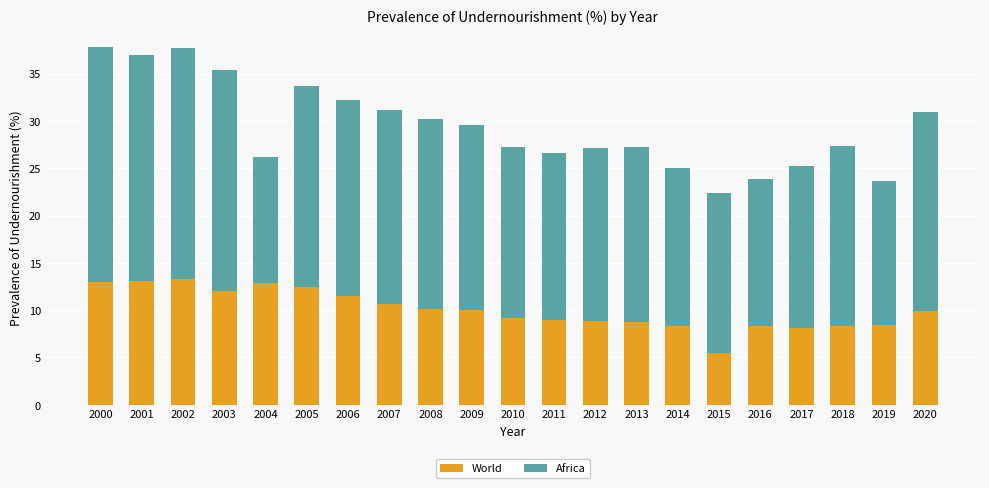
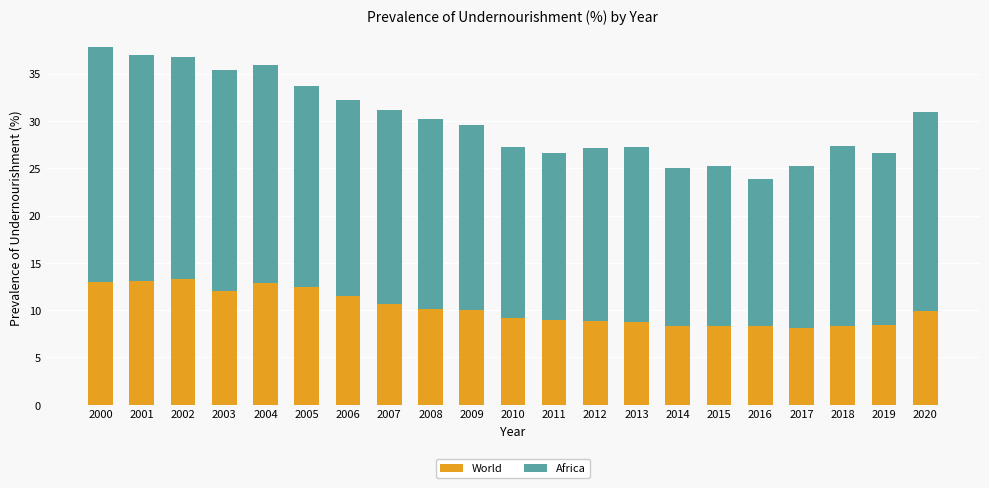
  {
    "World": {
      "2000": 13,
      "2001": 13,
      "2002": 13,
      "2003": 12,
      "2004": 13,
      "2005": 12,
      "2006": 12,
      "2007": 11,
      "2008": 10,
      "2009": 10,
      "2010": 9,
      "2011": 9,
      "2012": 9,
      "2013": 9,
      "2014": 8,
-     "2015": 6,
+     "2015": 8,
      "2016": 8,
      "2017": 8,
      "2018": 8,
      "2019": 8,
      "2020": 10
    },
    "Africa": {
      "2000": 25,
      "2001": 24,
-     "2002": 24.4,
+     "2002": 23.5,
      "2003": 23,
-     "2004": 13,
+     "2004": 23,
      "2005": 21,
      "2006": 21,
      "2007": 21,
      "2008": 20,
      "2009": 20,
      "2010": 18,
      "2011": 18,
      "2012": 18,
      "2013": 18,
      "2014": 17,
      "2015": 17,
      "2016": 16,
      "2017": 17,
      "2018": 19,
-     "2019": 15,
+     "2019": 18,
      "2020": 21
    }
  }
